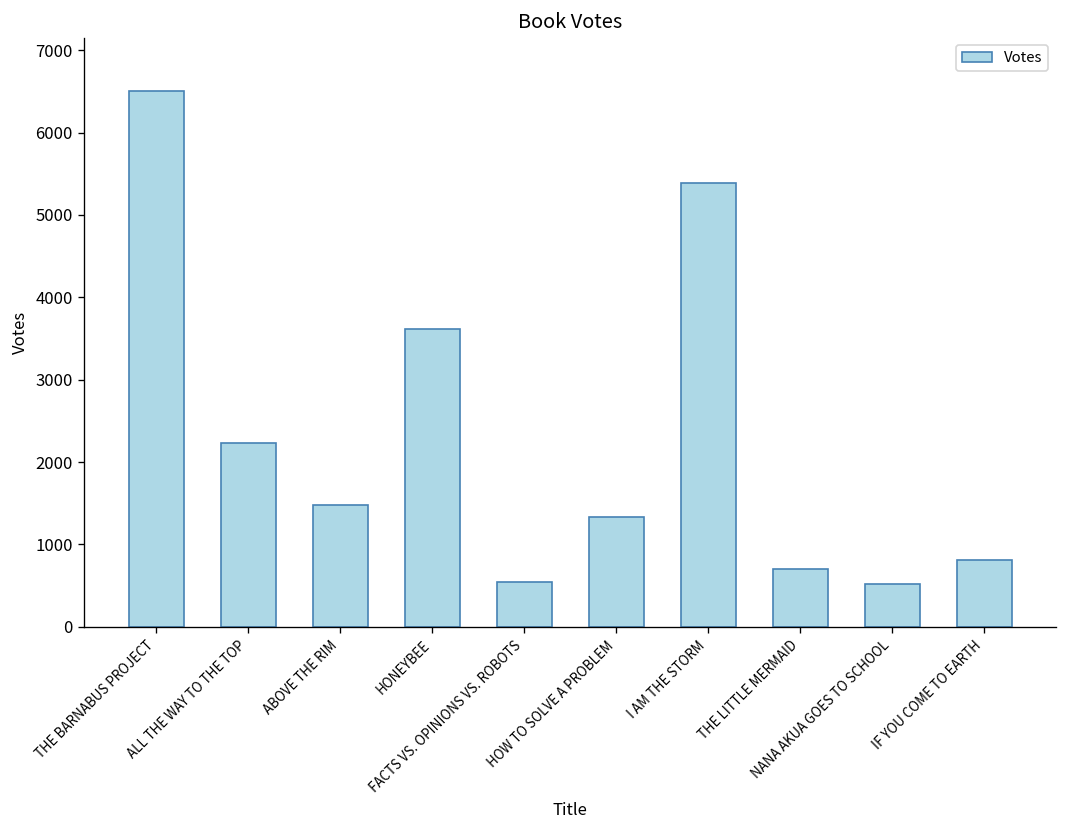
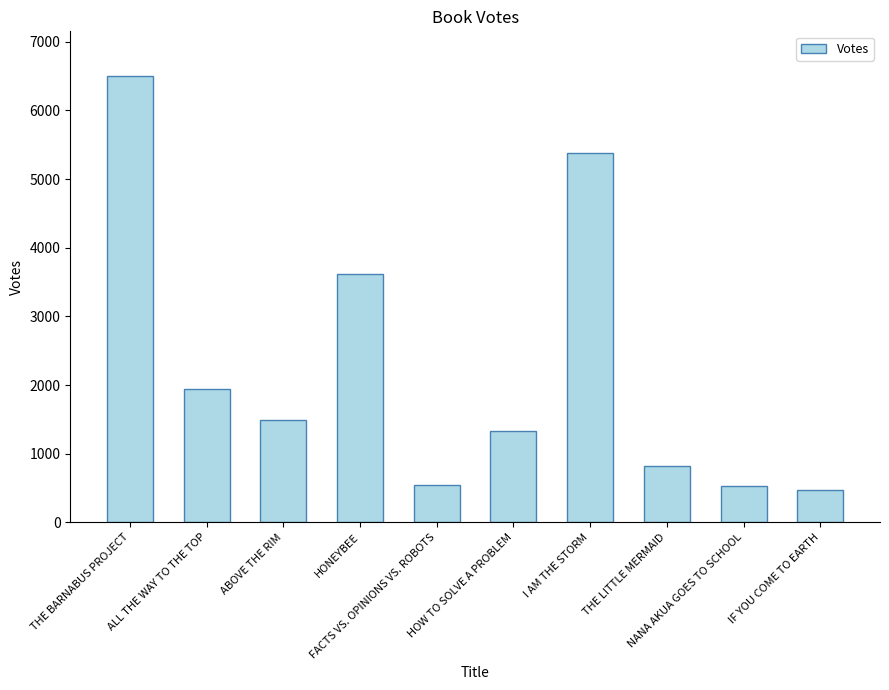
  {
    "THE BARNABUS PROJECT": 6500,
-   "ALL THE WAY TO THE TOP": 2200,
+   "ALL THE WAY TO THE TOP": 1900,
    "ABOVE THE RIM": 1500,
    "HONEYBEE": 3600,
    "FACTS VS. OPINIONS VS. ROBOTS": 500,
    "HOW TO SOLVE A PROBLEM": 1300,
    "I AM THE STORM": 5400,
-   "THE LITTLE MERMAID": 700,
+   "THE LITTLE MERMAID": 800,
    "NANA AKUA GOES TO SCHOOL": 500,
-   "IF YOU COME TO EARTH": 800
+   "IF YOU COME TO EARTH": 500
  }
